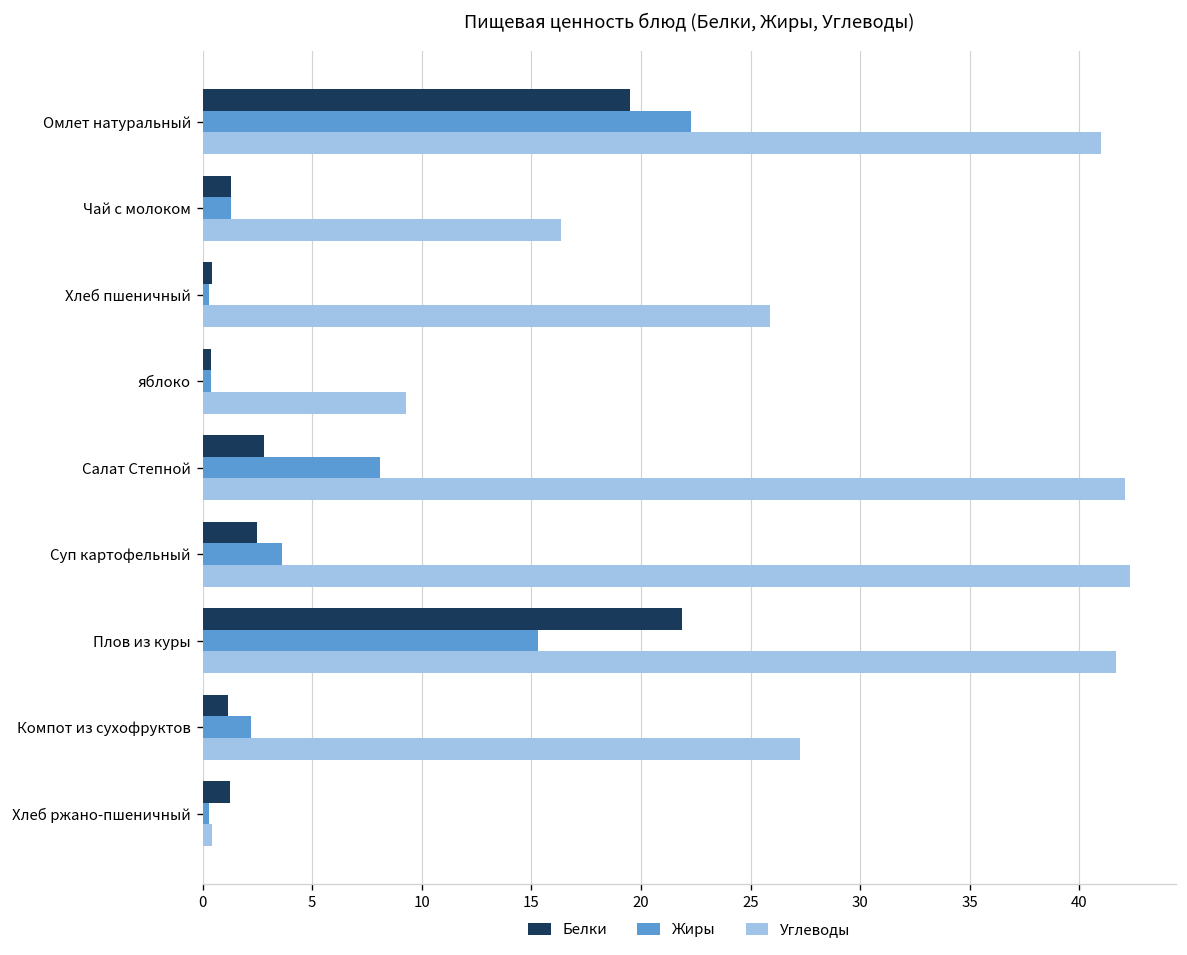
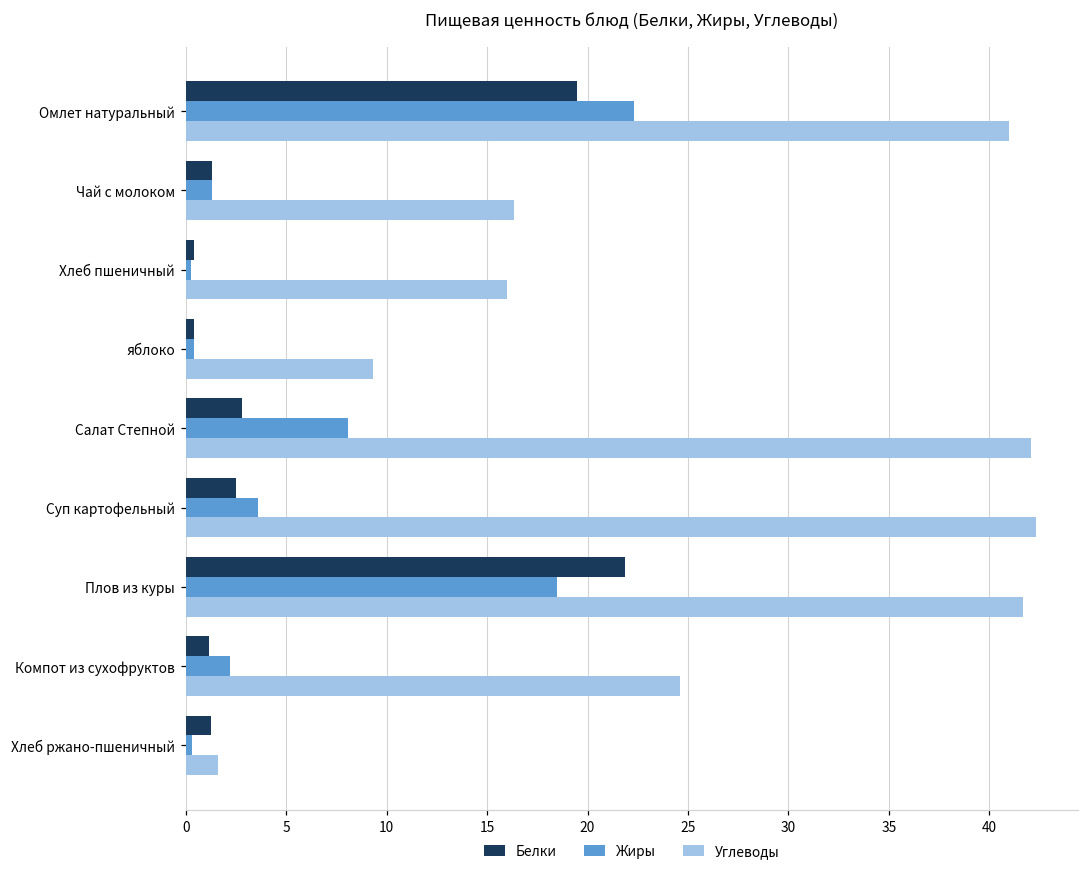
  {
    "Белки": {
      "Омлет натуральный": 19.5,
      "Чай с молоком": 1.3,
      "Хлеб пшеничный": 0.4,
      "яблоко": 0.4,
      "Салат Степной": 2.8,
      "Суп картофельный": 2.5,
      "Плов из куры": 21.9,
      "Компот из сухофруктов": 1.2,
      "Хлеб ржано-пшеничный": 1.3
    },
    "Жиры": {
      "Омлет натуральный": 22.3,
      "Чай с молоком": 1.3,
      "Хлеб пшеничный": 0.3,
      "яблоко": 0.4,
      "Салат Степной": 8.1,
      "Суп картофельный": 3.6,
-     "Плов из куры": 15.3,
+     "Плов из куры": 18.5,
      "Компот из сухофруктов": 2.2,
      "Хлеб ржано-пшеничный": 0.3
    },
    "Углеводы": {
      "Омлет натуральный": 41.0,
      "Чай с молоком": 16.3,
-     "Хлеб пшеничный": 25.9,
+     "Хлеб пшеничный": 16.0,
      "яблоко": 9.3,
      "Салат Степной": 42.1,
      "Суп картофельный": 42.3,
      "Плов из куры": 41.7,
-     "Компот из сухофруктов": 27.3,
-     "Хлеб ржано-пшеничный": 0.4
+     "Компот из сухофруктов": 24.6,
+     "Хлеб ржано-пшеничный": 1.6
    }
  }
